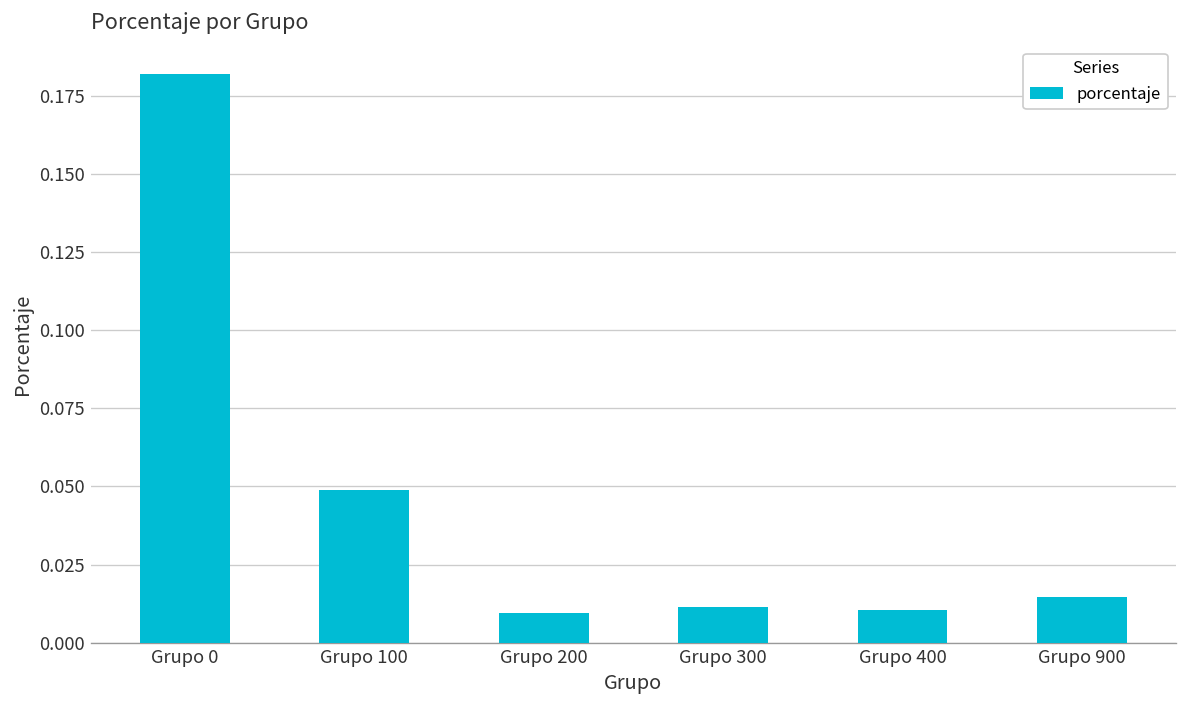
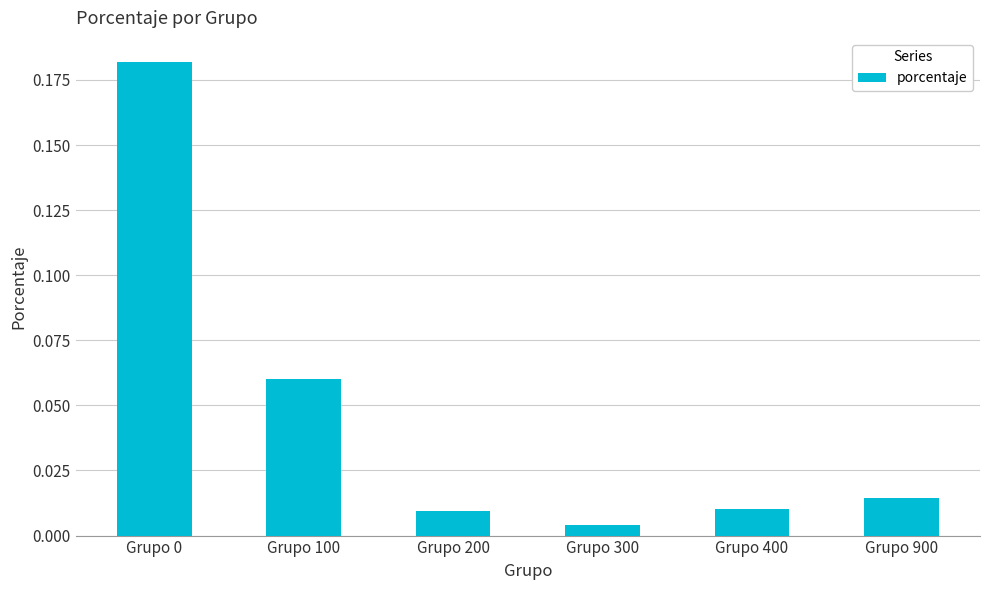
  {
    "Grupo 0": 0.182,
-   "Grupo 100": 0.049,
+   "Grupo 100": 0.060,
    "Grupo 200": 0.009,
-   "Grupo 300": 0.012,
+   "Grupo 300": 0.004,
    "Grupo 400": 0.010,
    "Grupo 900": 0.015
  }
